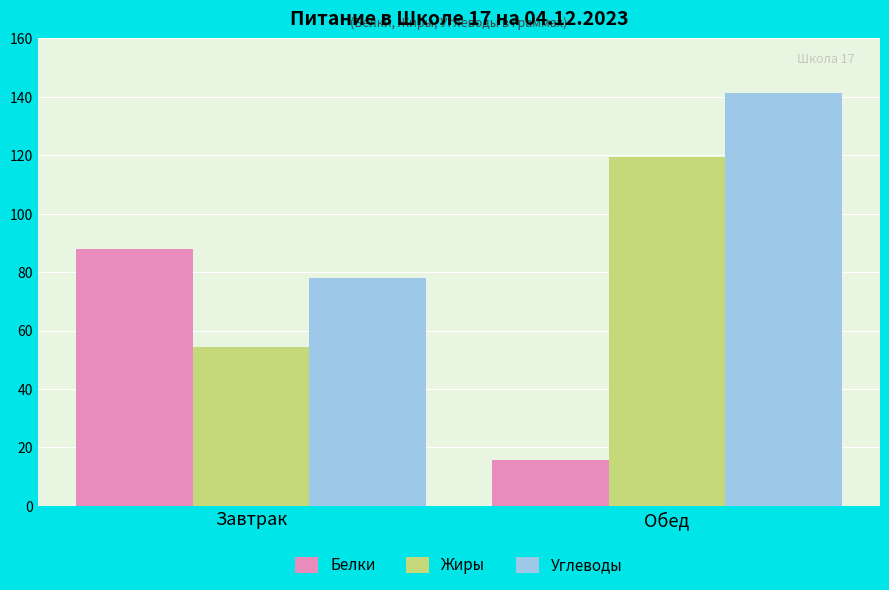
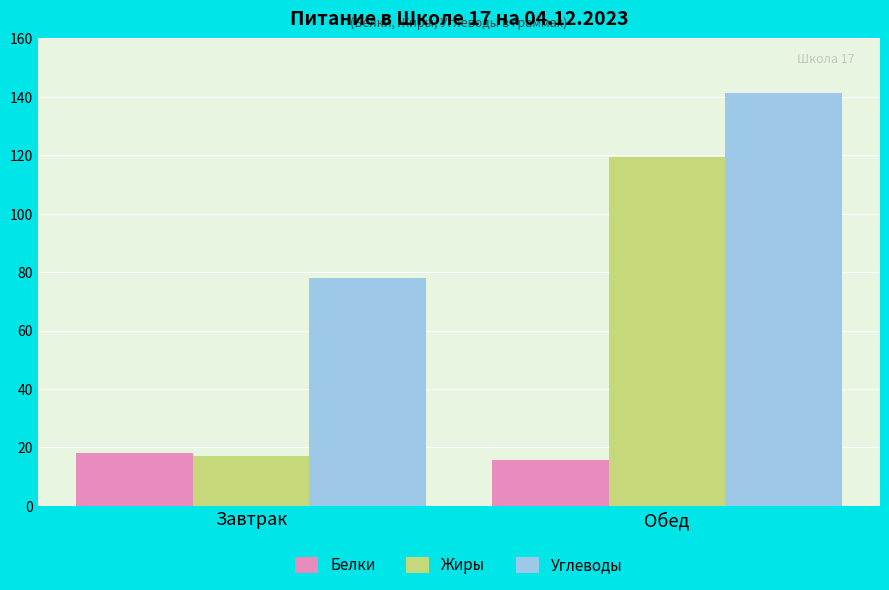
  {
    "Белки": {
-     "Завтрак": 88,
+     "Завтрак": 18,
      "Обед": 16
    },
    "Жиры": {
-     "Завтрак": 54,
+     "Завтрак": 17,
      "Обед": 119
    },
    "Углеводы": {
      "Завтрак": 78,
      "Обед": 141
    }
  }
